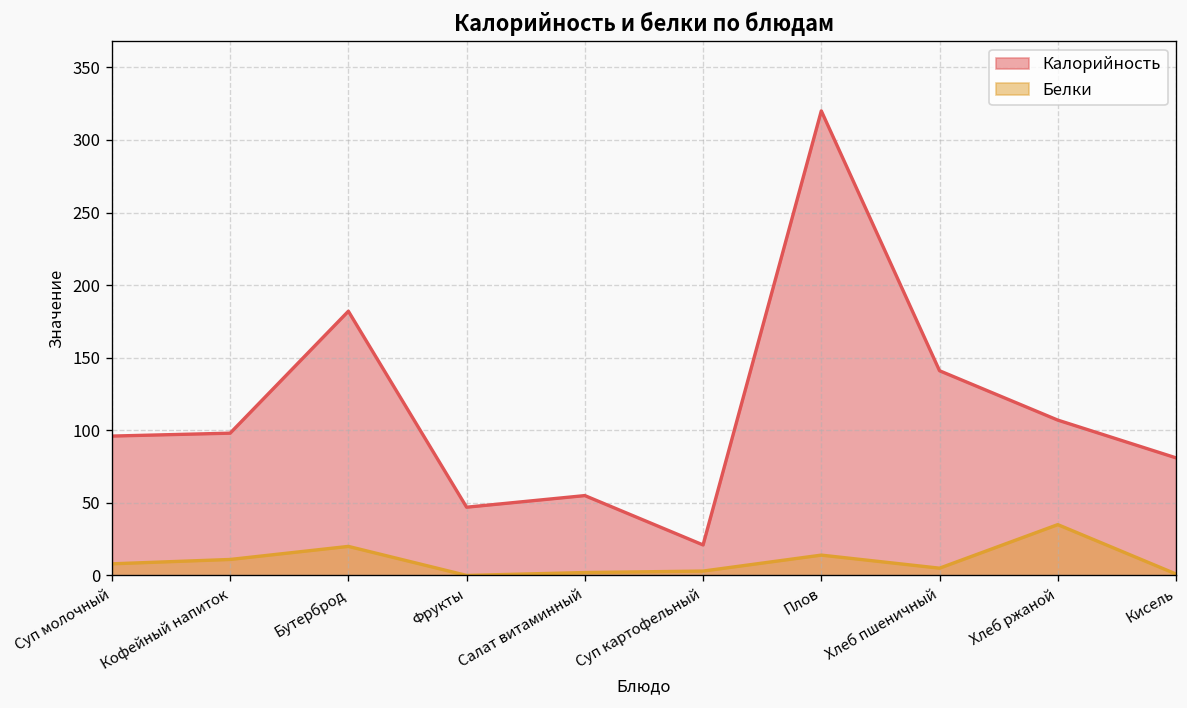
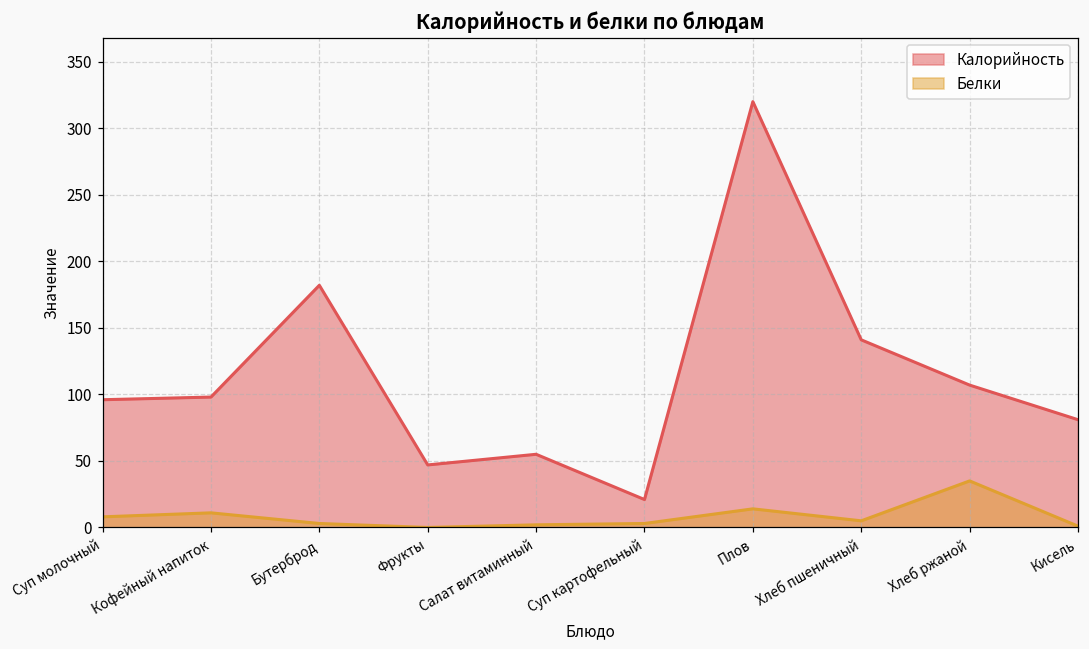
  {
    "Калорийность": {
      "Суп молочный": 96,
      "Кофейный напиток": 98,
      "Бутерброд": 182,
      "Фрукты": 47,
      "Салат витаминный": 55,
      "Суп картофельный": 21,
      "Плов": 320,
      "Хлеб пшеничный": 141,
      "Хлеб ржаной": 107,
      "Кисель": 81
    },
    "Белки": {
      "Суп молочный": 8,
      "Кофейный напиток": 11,
-     "Бутерброд": 20,
+     "Бутерброд": 3,
      "Фрукты": 0,
      "Салат витаминный": 2,
      "Суп картофельный": 3,
      "Плов": 14,
      "Хлеб пшеничный": 5,
      "Хлеб ржаной": 35,
      "Кисель": 1
    }
  }
